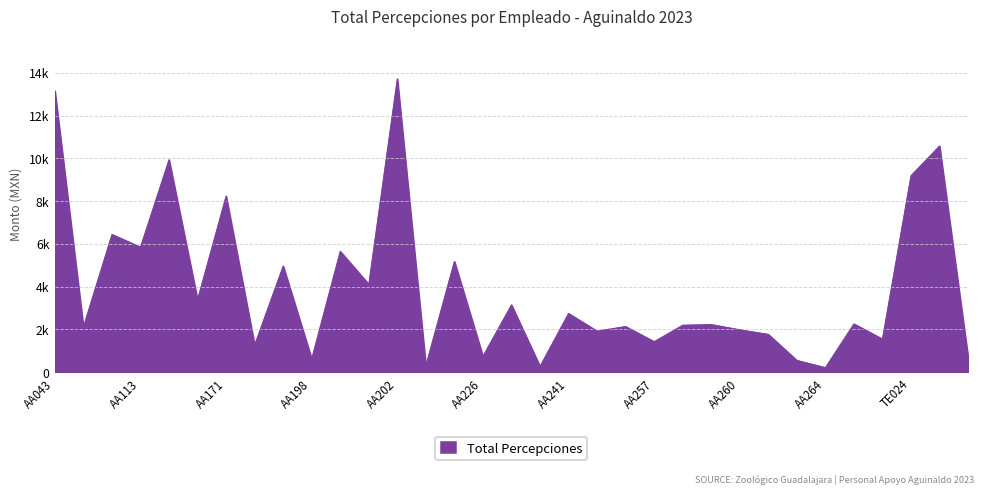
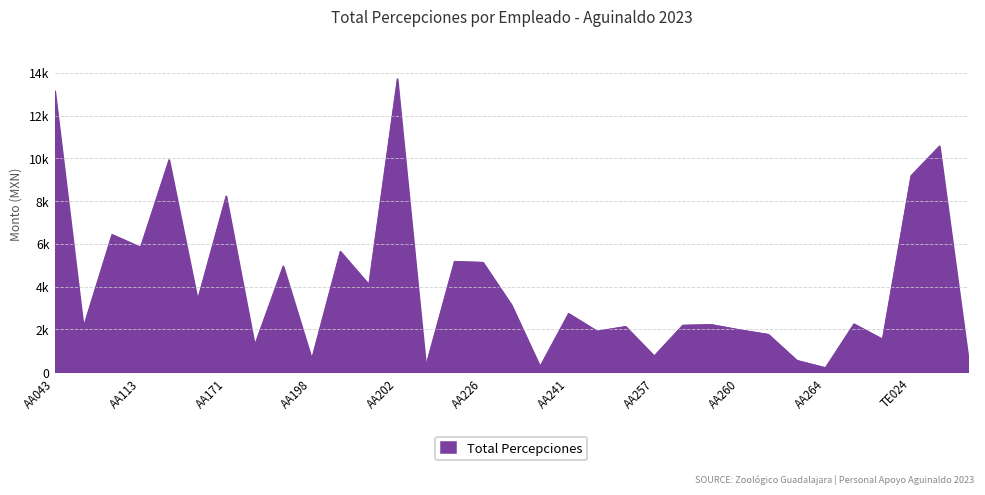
  {
    "AA043": 13200,
    "AA113": 5900,
    "AA171": 8200,
    "AA198": 600,
    "AA202": 13700,
-   "AA226": 700,
+   "AA226": 5100,
    "AA241": 2700,
-   "AA257": 1400,
+   "AA257": 800,
    "AA260": 2000,
    "AA264": 200,
    "TE024": 9200
  }
